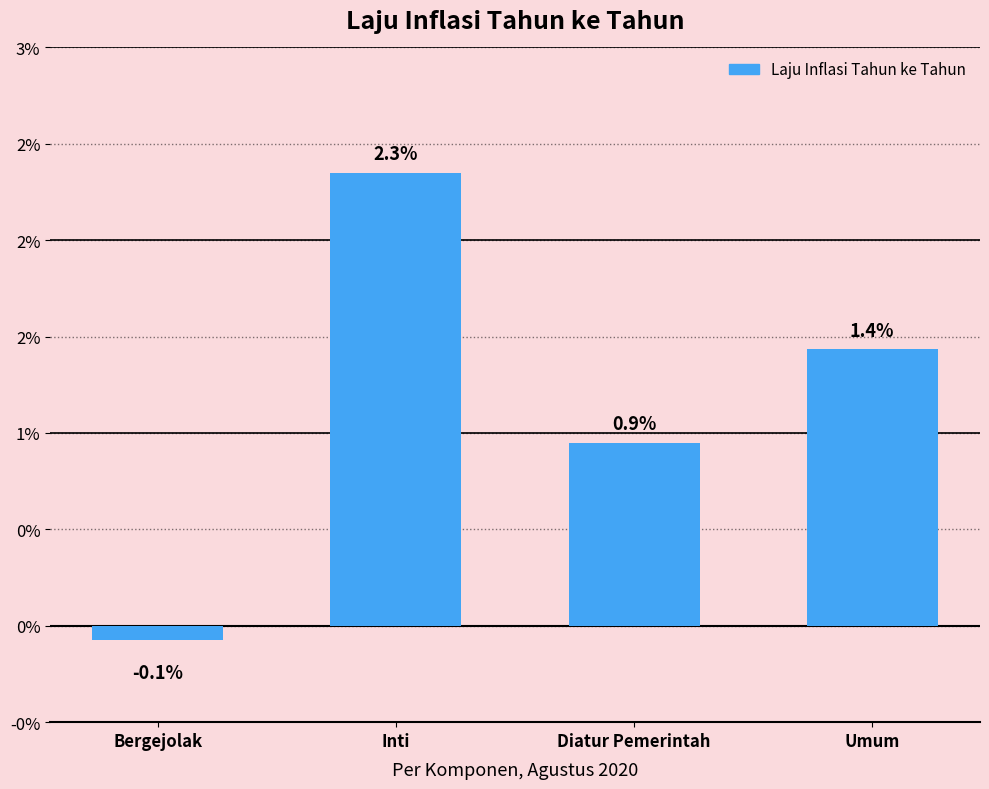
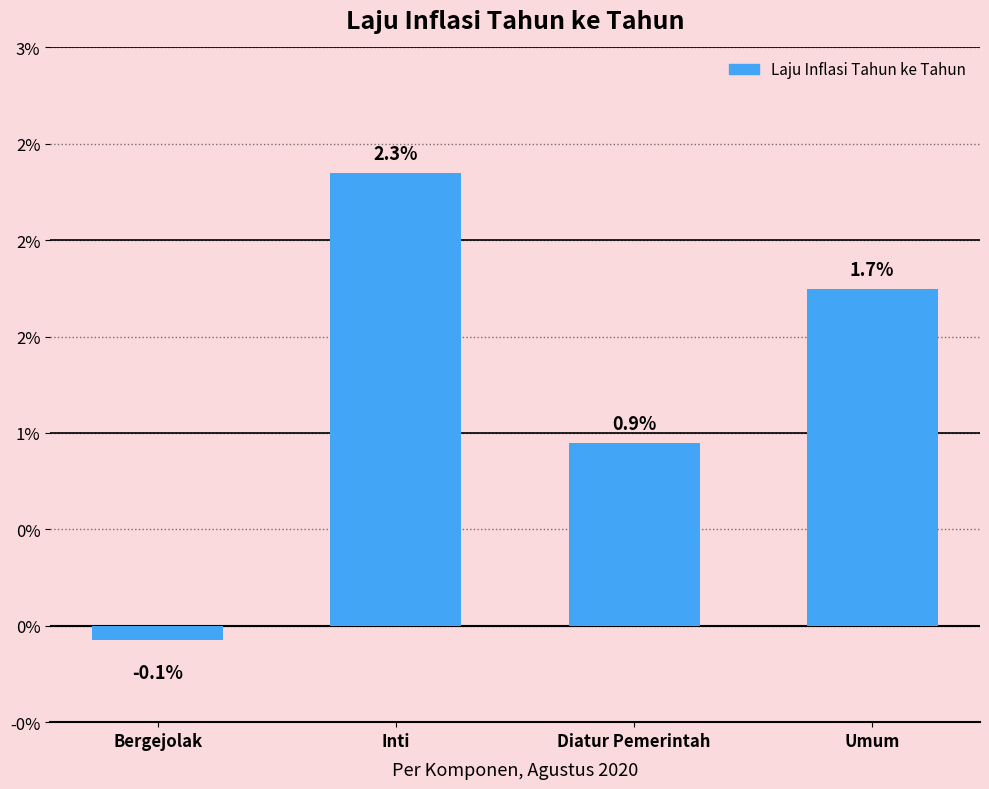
  {
    "Bergejolak": "-0.1%",
    "Inti": "2.3%",
    "Diatur Pemerintah": "0.9%",
-   "Umum": "1.4%"
+   "Umum": "1.7%"
  }
